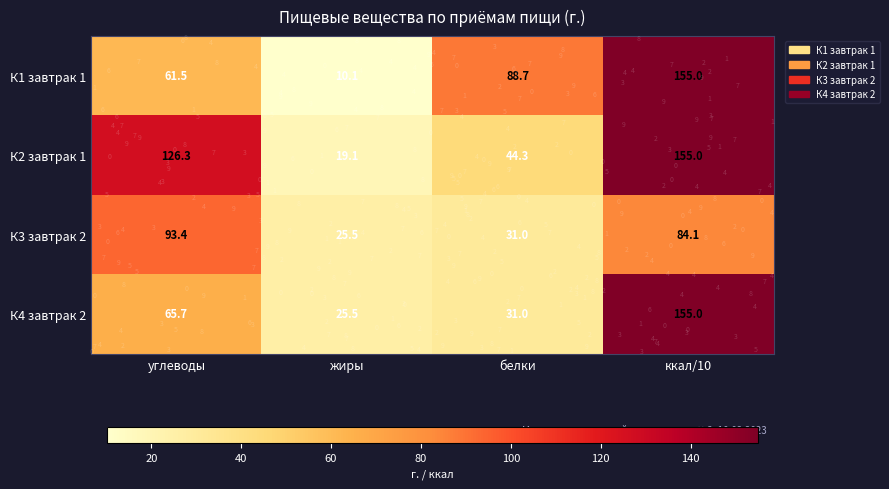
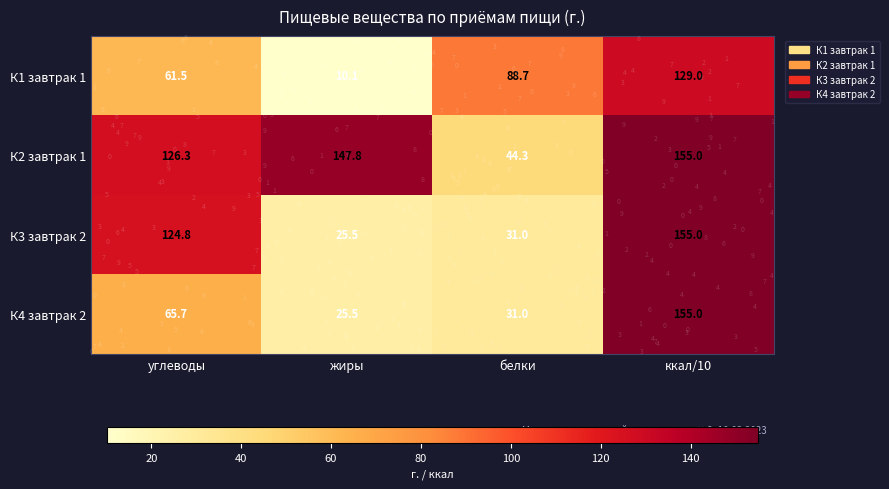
  {
    "К1 завтрак 1": {
-     "ккал/10": 155.0
+     "ккал/10": 129.0
    },
    "К2 завтрак 1": {
-     "жиры": 19.1
+     "жиры": 147.8
    },
    "К3 завтрак 2": {
-     "углеводы": 93.4,
+     "углеводы": 124.8,
      "жиры": 25.5,
-     "ккал/10": 84.1
+     "ккал/10": 155.0
    },
    "К4 завтрак 2": {
      "жиры": 25.5
    }
  }
